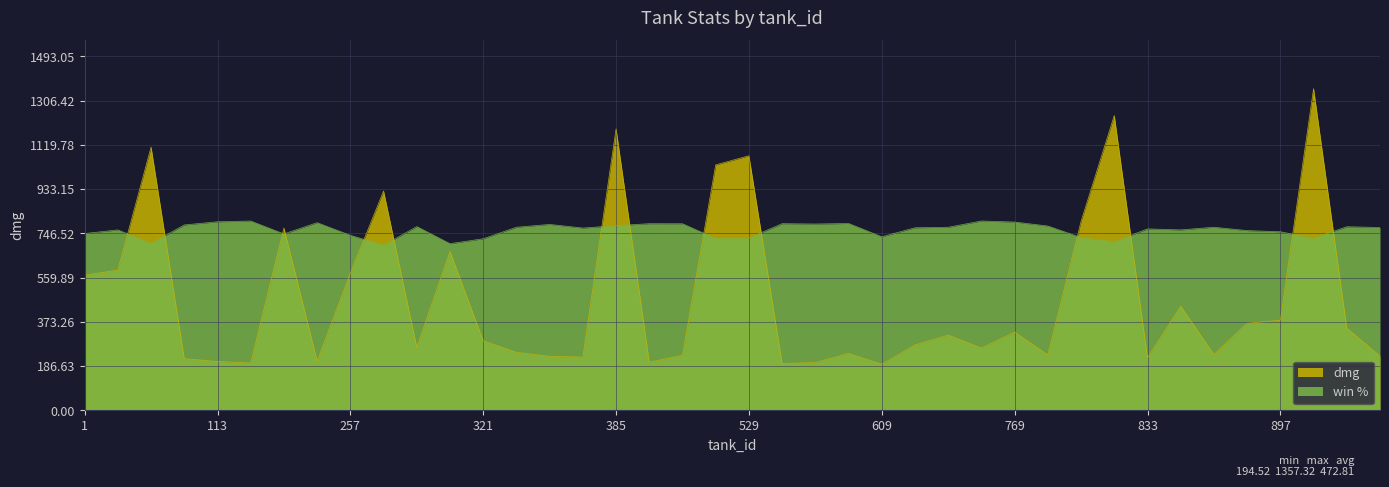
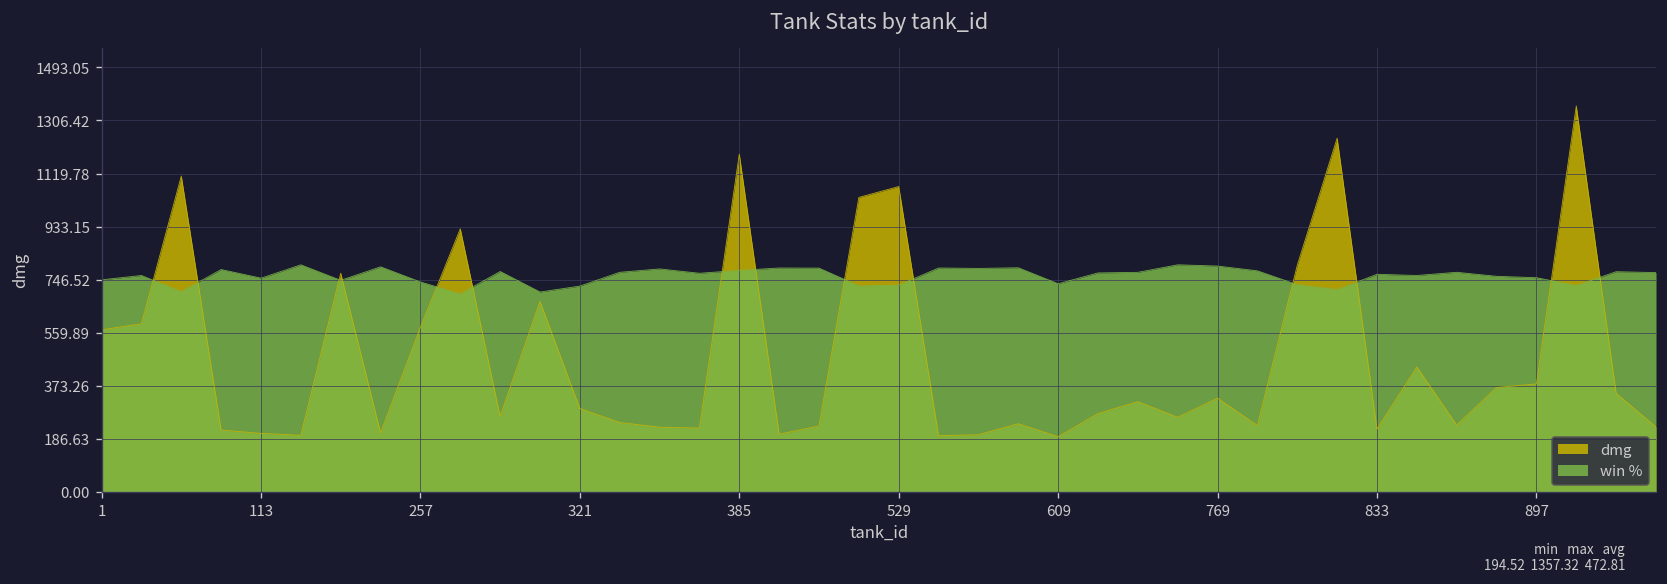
  {
    "dmg": {
      "1": 570,
      "113": 210,
      "257": 580,
      "321": 290,
      "385": 1190,
      "529": 1070,
      "609": 190,
      "769": 330,
      "833": 220,
      "897": 380
    },
    "win %": {
      "1": 750,
-     "113": 800,
+     "113": 750,
      "257": 740,
      "321": 720,
      "385": 780,
      "529": 730,
      "609": 730,
      "769": 790,
      "833": 770,
      "897": 750
    }
  }
